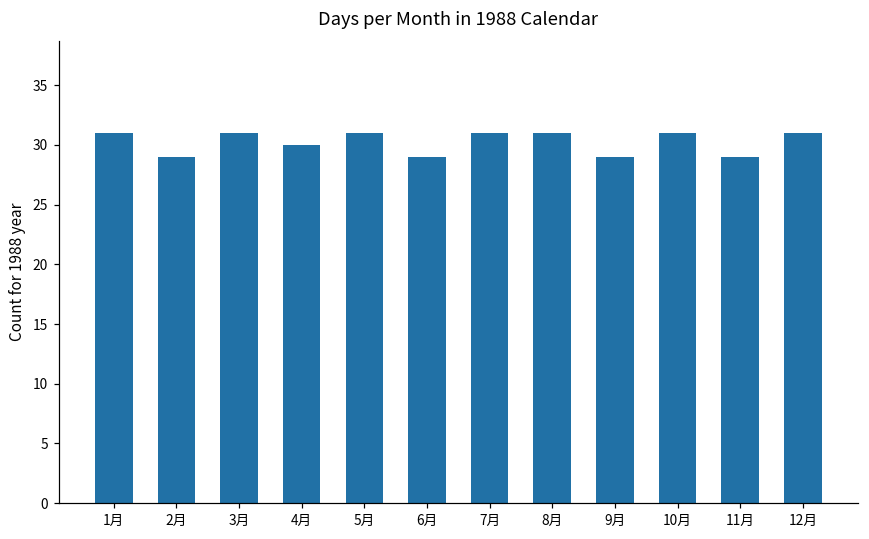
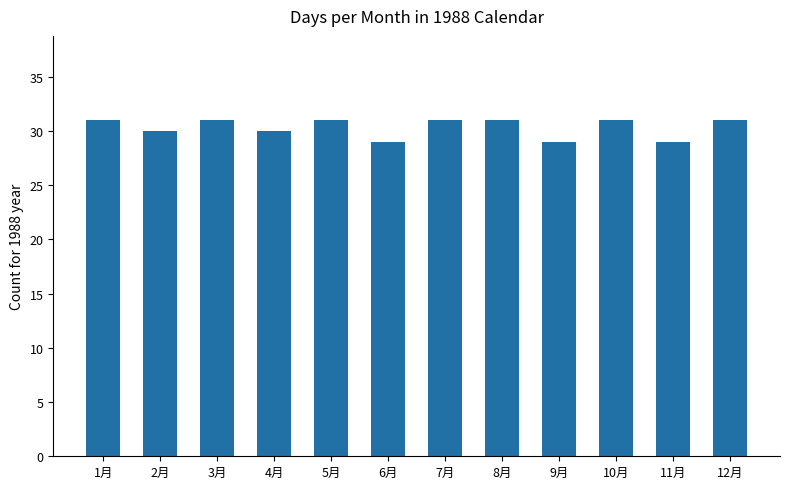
  {
    "1月": 31,
-   "2月": 29,
+   "2月": 30,
    "3月": 31,
    "4月": 30,
    "5月": 31,
    "6月": 29,
    "7月": 31,
    "8月": 31,
    "9月": 29,
    "10月": 31,
    "11月": 29,
    "12月": 31
  }
